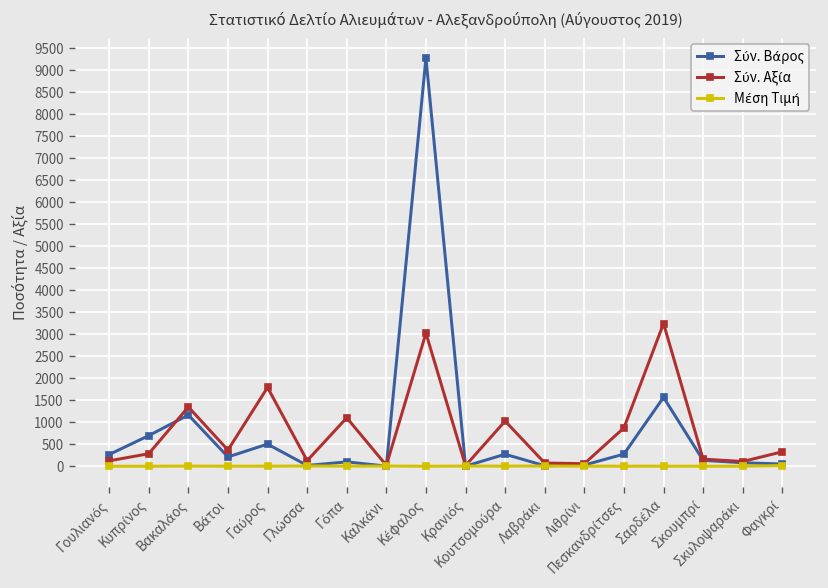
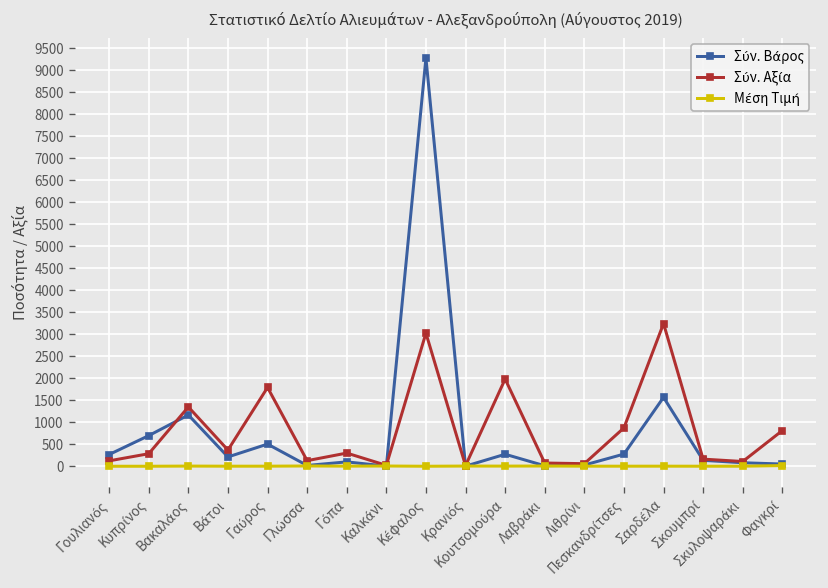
  {
    "Σύν. Βάρος": {
      "Γουλιανός": 300,
      "Κυπρίνος": 700,
      "Βακαλάος": 1200,
      "Βάτοι": 200,
      "Γαύρος": 500,
      "Γόπα": 100,
      "Κέφαλος": 9300,
      "Κουτσομούρα": 300,
      "Πεσκανδρίτσες": 300,
      "Σαρδέλα": 1600
    },
    "Σύν. Αξία": {
      "Γουλιανός": 100,
      "Κυπρίνος": 300,
      "Βακαλάος": 1300,
      "Βάτοι": 400,
      "Γαύρος": 1800,
      "Γλώσσα": 100,
-     "Γόπα": 1100,
+     "Γόπα": 300,
      "Κέφαλος": 3000,
-     "Κουτσομούρα": 1000,
+     "Κουτσομούρα": 2000,
      "Πεσκανδρίτσες": 900,
      "Σαρδέλα": 3200,
-     "Φαγκρί": 300
+     "Φαγκρί": 800
    },
    "Μέση Τιμή": {
      "Γουλιανός": 0,
      "Κυπρίνος": 0,
      "Βακαλάος": 0,
      "Βάτοι": 0,
      "Γαύρος": 0,
      "Γόπα": 0,
      "Κέφαλος": 0,
      "Κουτσομούρα": 0,
      "Πεσκανδρίτσες": 0,
      "Σαρδέλα": 0,
      "Σκουμπρί": 0,
      "Σκυλοψαράκι": 0
    }
  }
